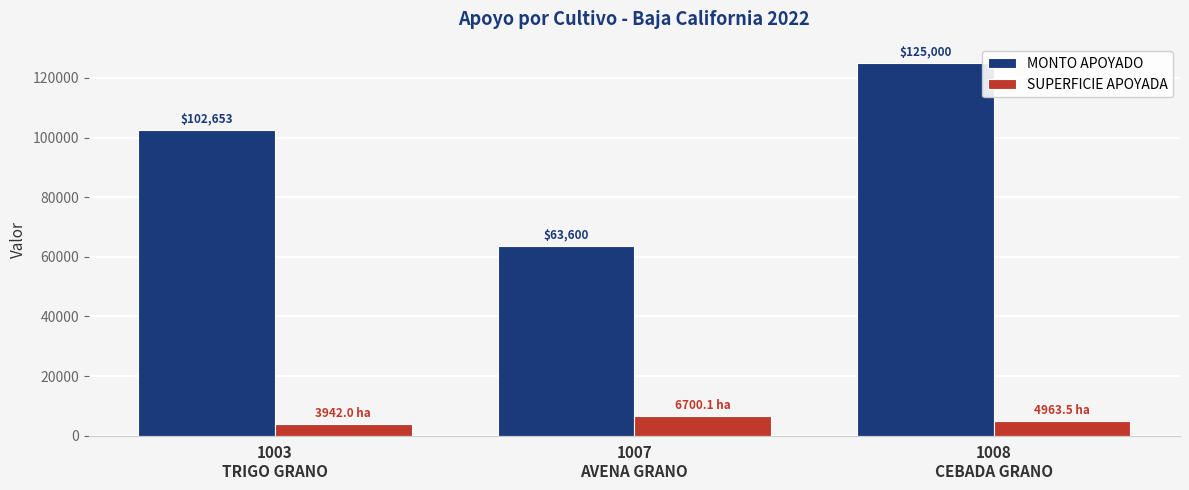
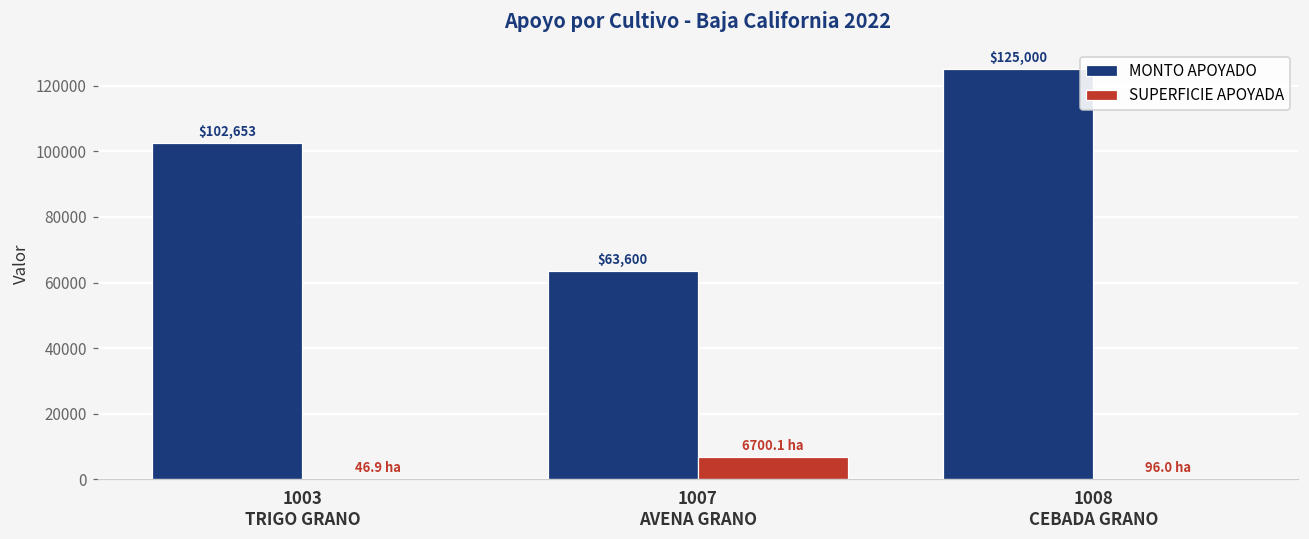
  {
    "MONTO APOYADO": {
      "1003 TRIGO GRANO": "$102,653",
      "1007 AVENA GRANO": "$63,600",
      "1008 CEBADA GRANO": "$125,000"
    },
    "SUPERFICIE APOYADA": {
-     "1003 TRIGO GRANO": "3942.0",
+     "1003 TRIGO GRANO": "46.9",
      "1007 AVENA GRANO": "6700.1",
-     "1008 CEBADA GRANO": "4963.5"
+     "1008 CEBADA GRANO": "96.0"
    }
  }
